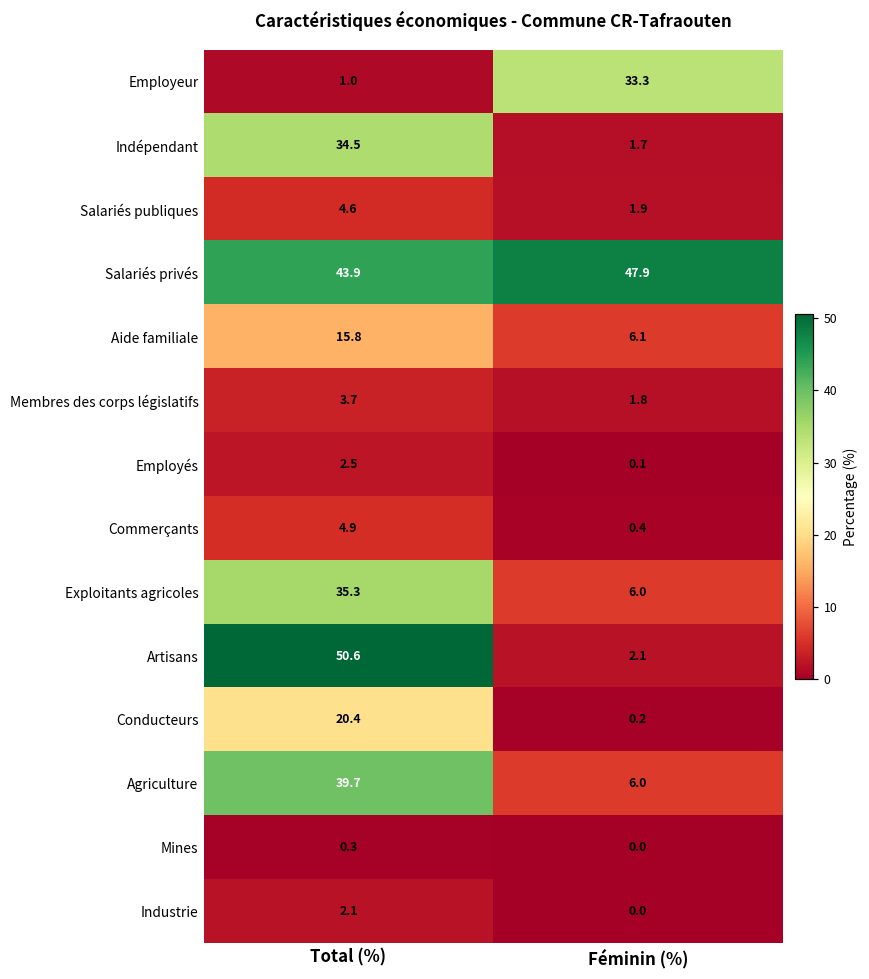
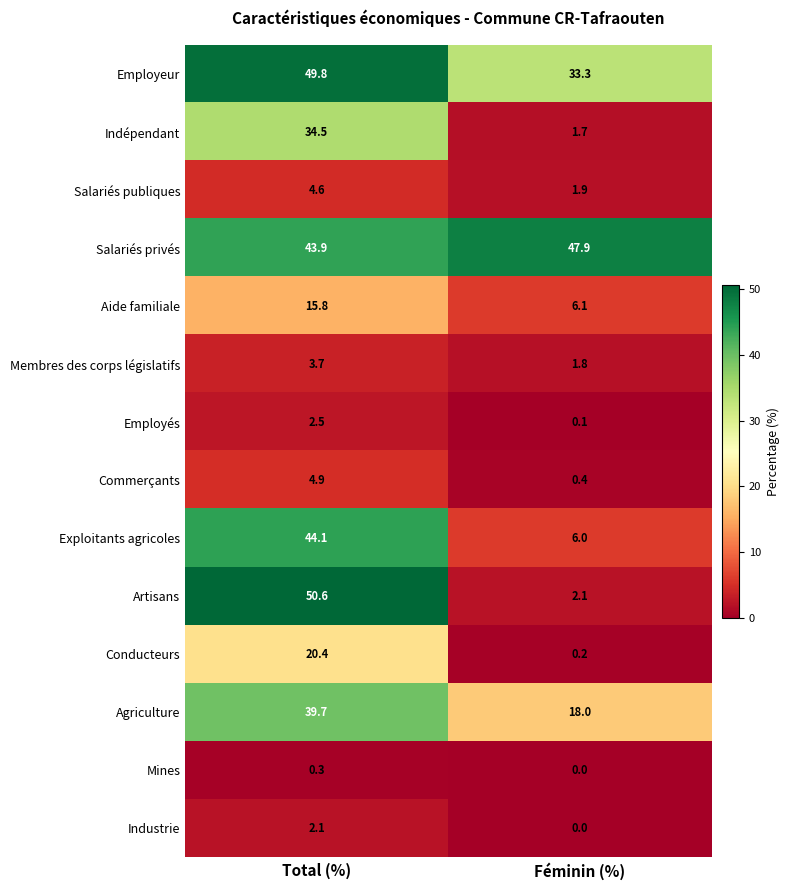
  {
    "Employeur": {
-     "Total (%)": 1.0,
+     "Total (%)": 49.8,
      "Féminin (%)": 33.3
    },
    "Indépendant": {
      "Total (%)": 34.5,
      "Féminin (%)": 1.7
    },
    "Salariés publiques": {
      "Total (%)": 4.6,
      "Féminin (%)": 1.9
    },
    "Salariés privés": {
      "Total (%)": 43.9,
      "Féminin (%)": 47.9
    },
    "Aide familiale": {
      "Total (%)": 15.8,
      "Féminin (%)": 6.1
    },
    "Membres des corps législatifs": {
      "Total (%)": 3.7,
      "Féminin (%)": 1.8
    },
    "Employés": {
      "Total (%)": 2.5,
      "Féminin (%)": 0.1
    },
    "Commerçants": {
      "Total (%)": 4.9,
      "Féminin (%)": 0.4
    },
    "Exploitants agricoles": {
-     "Total (%)": 35.3,
+     "Total (%)": 44.1,
      "Féminin (%)": 6.0
    },
    "Artisans": {
      "Total (%)": 50.6,
      "Féminin (%)": 2.1
    },
    "Conducteurs": {
      "Total (%)": 20.4,
      "Féminin (%)": 0.2
    },
    "Agriculture": {
      "Total (%)": 39.7,
-     "Féminin (%)": 6.0
+     "Féminin (%)": 18.0
    },
    "Mines": {
      "Total (%)": 0.3,
      "Féminin (%)": 0.0
    },
    "Industrie": {
      "Total (%)": 2.1,
      "Féminin (%)": 0.0
    }
  }
